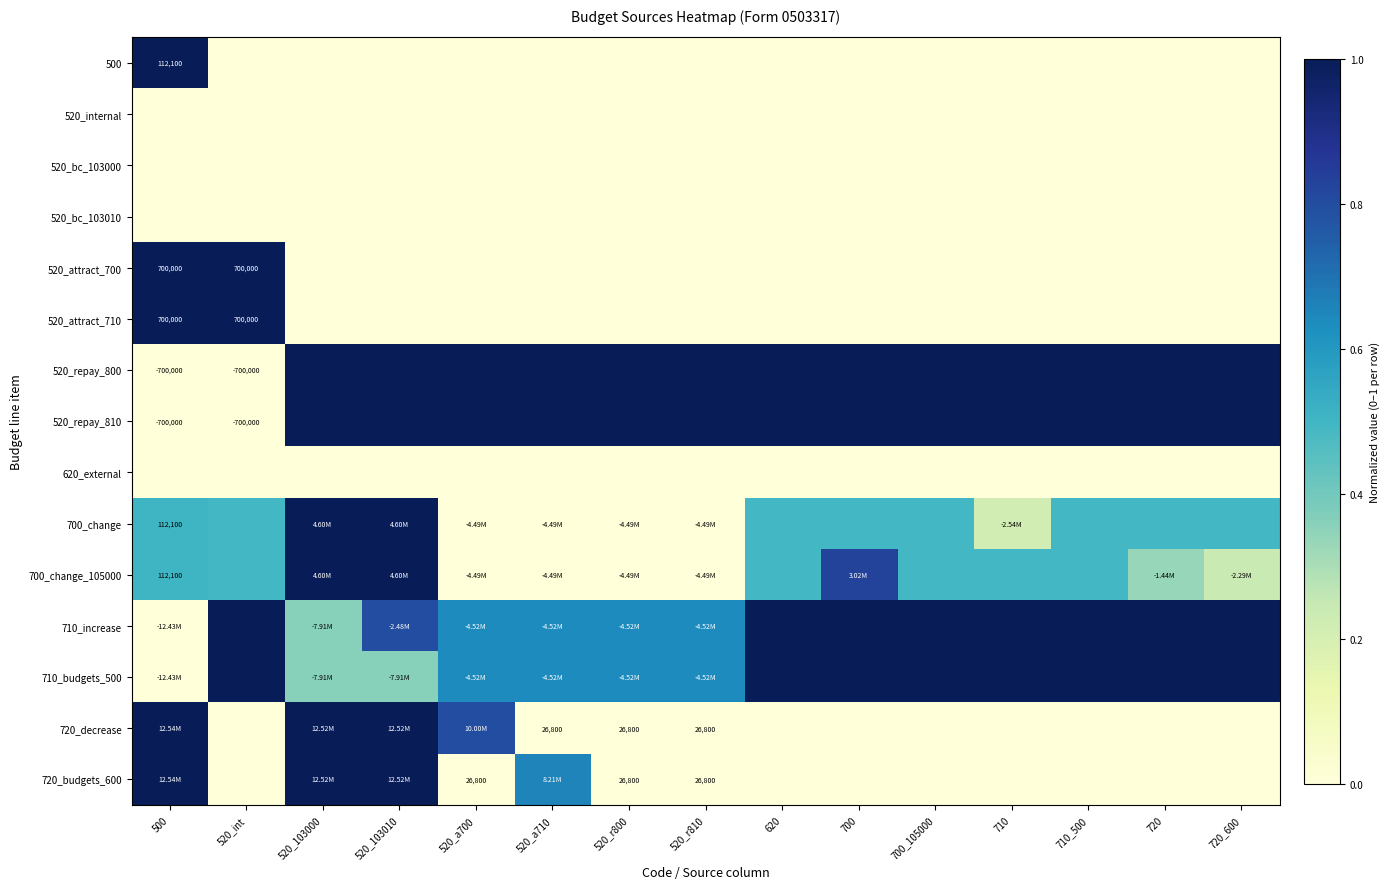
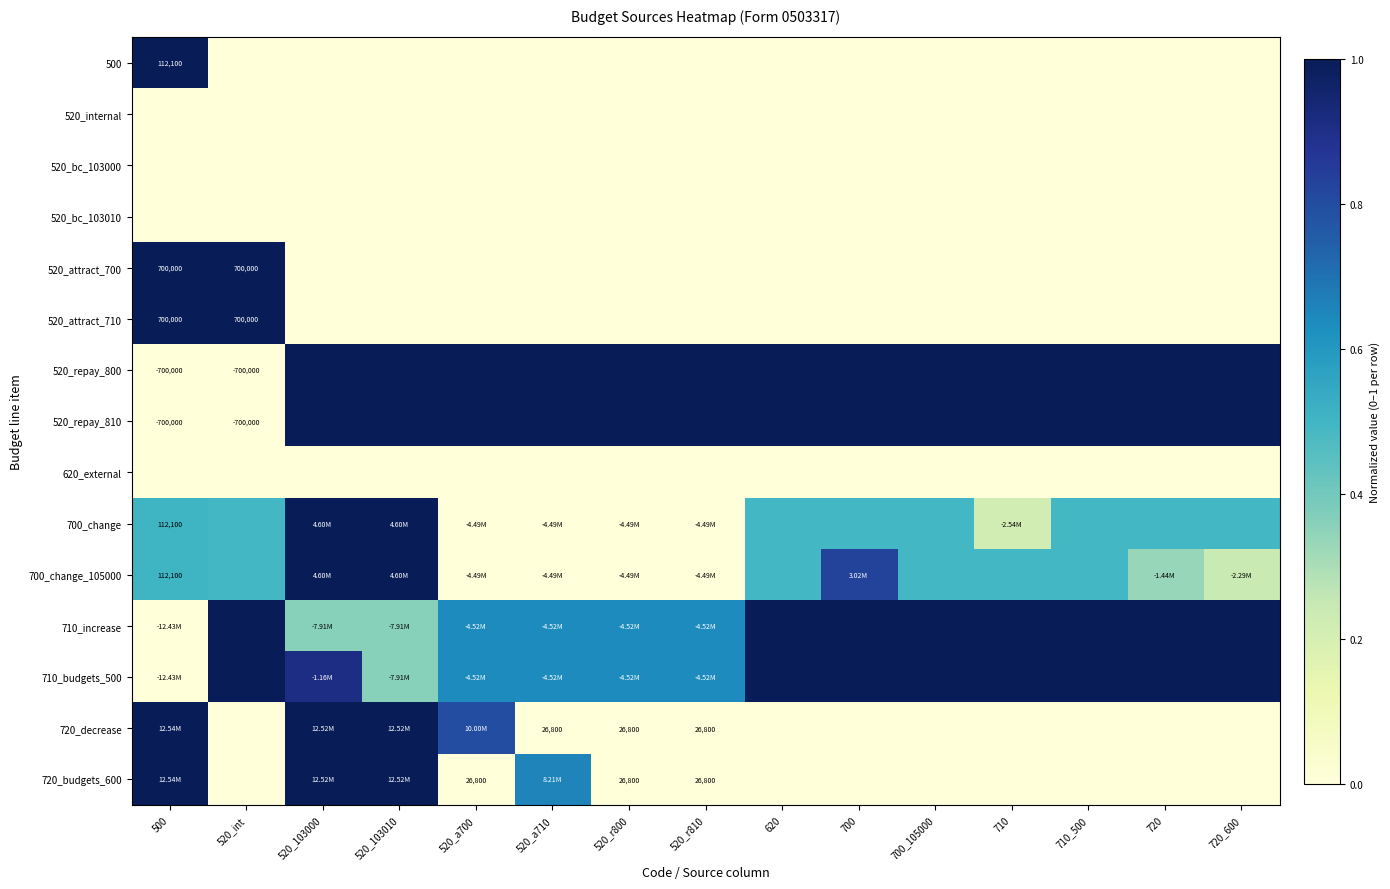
  {
    "500": {
      "500": "112,100"
    },
    "520_attract_700": {
      "500": "700,000",
      "520_int": "700,000"
    },
    "520_attract_710": {
      "500": "700,000",
      "520_int": "700,000"
    },
    "520_repay_800": {
      "500": "-700,000",
      "520_int": "-700,000"
    },
    "520_repay_810": {
      "500": "-700,000",
      "520_int": "-700,000"
    },
    "700_change": {
      "500": "112,100",
      "520_103000": "4.60M",
      "520_103010": "4.60M",
      "520_a700": "-4.49M",
      "520_a710": "-4.49M",
      "520_r800": "-4.49M",
      "520_r810": "-4.49M",
      "710": "-2.54M"
    },
    "700_change_105000": {
      "500": "112,100",
      "520_103000": "4.60M",
      "520_103010": "4.60M",
      "520_a700": "-4.49M",
      "520_a710": "-4.49M",
      "520_r800": "-4.49M",
      "520_r810": "-4.49M",
      "700": "3.02M",
      "720": "-1.44M",
      "720_600": "-2.29M"
    },
    "710_increase": {
      "500": "-12.43M",
      "520_103000": "-7.91M",
-     "520_103010": "-2.48M",
+     "520_103010": "-7.91M",
      "520_a700": "-4.52M",
      "520_a710": "-4.52M",
      "520_r800": "-4.52M",
      "520_r810": "-4.52M"
    },
    "710_budgets_500": {
      "500": "-12.43M",
-     "520_103000": "-7.91M",
+     "520_103000": "-1.16M",
      "520_103010": "-7.91M",
      "520_a700": "-4.52M",
      "520_a710": "-4.52M",
      "520_r800": "-4.52M",
      "520_r810": "-4.52M"
    },
    "720_decrease": {
      "500": "12.54M",
      "520_103000": "12.52M",
      "520_103010": "12.52M",
      "520_a700": "10.00M",
      "520_a710": "26,800",
      "520_r800": "26,800",
      "520_r810": "26,800"
    },
    "720_budgets_600": {
      "500": "12.54M",
      "520_103000": "12.52M",
      "520_103010": "12.52M",
      "520_a700": "26,800",
      "520_a710": "8.21M",
      "520_r800": "26,800",
      "520_r810": "26,800"
    }
  }
